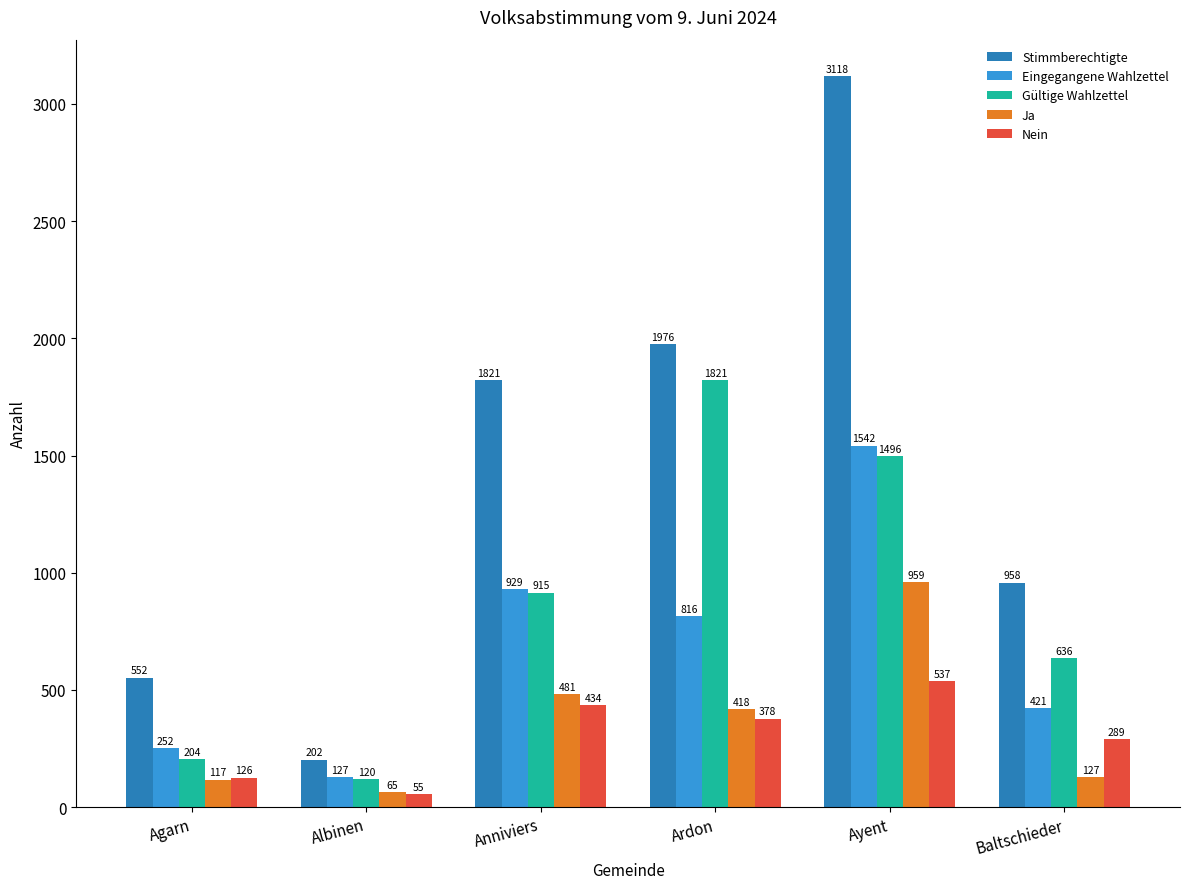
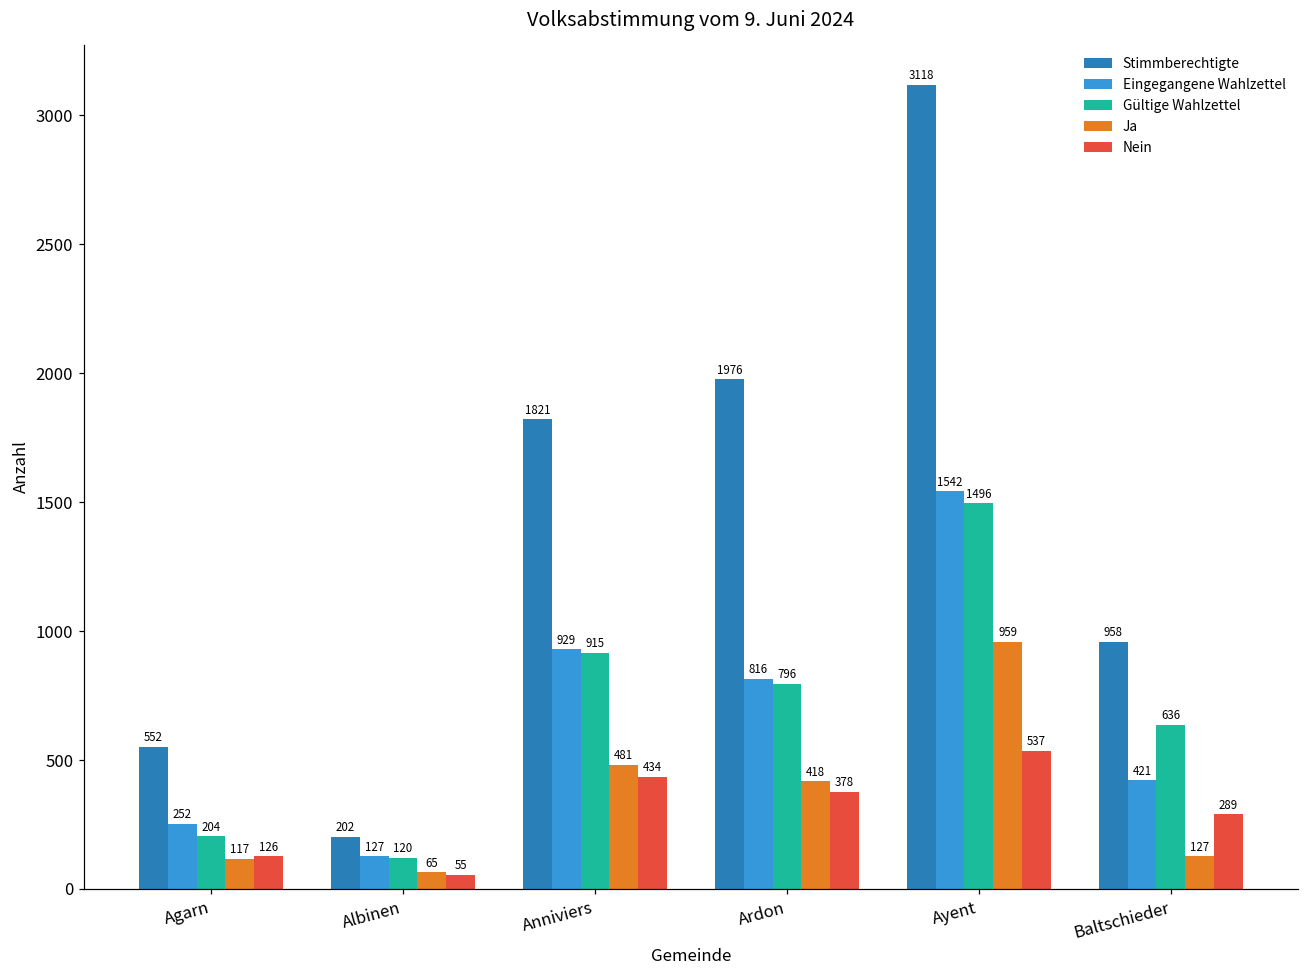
  {
    "Gültige Wahlzettel": {
      "Agarn": 204,
      "Albinen": 120,
      "Anniviers": 915,
-     "Ardon": 1821,
+     "Ardon": 796,
      "Ayent": 1496,
      "Baltschieder": 636
    }
  }
